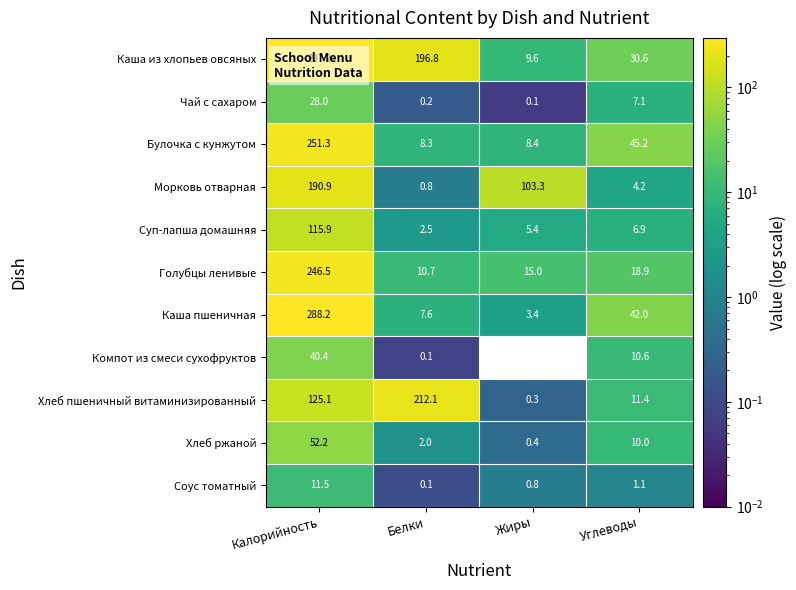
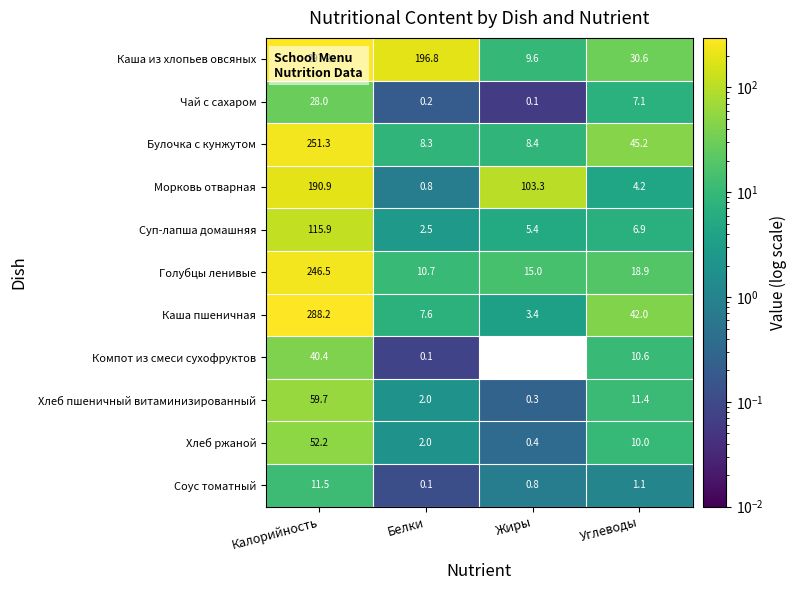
  {
    "Каша из хлопьев овсяных": {
      "Белки": 196.8,
      "Жиры": 9.6,
      "Углеводы": 30.6
    },
    "Чай с сахаром": {
      "Калорийность": 28.0,
      "Белки": 0.2,
      "Жиры": 0.1,
      "Углеводы": 7.1
    },
    "Булочка с кунжутом": {
      "Калорийность": 251.3,
      "Белки": 8.3,
      "Жиры": 8.4,
      "Углеводы": 45.2
    },
    "Морковь отварная": {
      "Калорийность": 190.9,
      "Белки": 0.8,
      "Жиры": 103.3,
      "Углеводы": 4.2
    },
    "Суп-лапша домашняя": {
      "Калорийность": 115.9,
      "Белки": 2.5,
      "Жиры": 5.4,
      "Углеводы": 6.9
    },
    "Голубцы ленивые": {
      "Калорийность": 246.5,
      "Белки": 10.7,
      "Жиры": 15.0,
      "Углеводы": 18.9
    },
    "Каша пшеничная": {
      "Калорийность": 288.2,
      "Белки": 7.6,
      "Жиры": 3.4,
      "Углеводы": 42.0
    },
    "Компот из смеси сухофруктов": {
      "Калорийность": 40.4,
      "Белки": 0.1,
      "Углеводы": 10.6
    },
    "Хлеб пшеничный витаминизированный": {
-     "Калорийность": 125.1,
-     "Белки": 212.1,
+     "Калорийность": 59.7,
+     "Белки": 2.0,
      "Жиры": 0.3,
      "Углеводы": 11.4
    },
    "Хлеб ржаной": {
      "Калорийность": 52.2,
      "Белки": 2.0,
      "Жиры": 0.4,
      "Углеводы": 10.0
    },
    "Соус томатный": {
      "Калорийность": 11.5,
      "Белки": 0.1,
      "Жиры": 0.8,
      "Углеводы": 1.1
    }
  }
